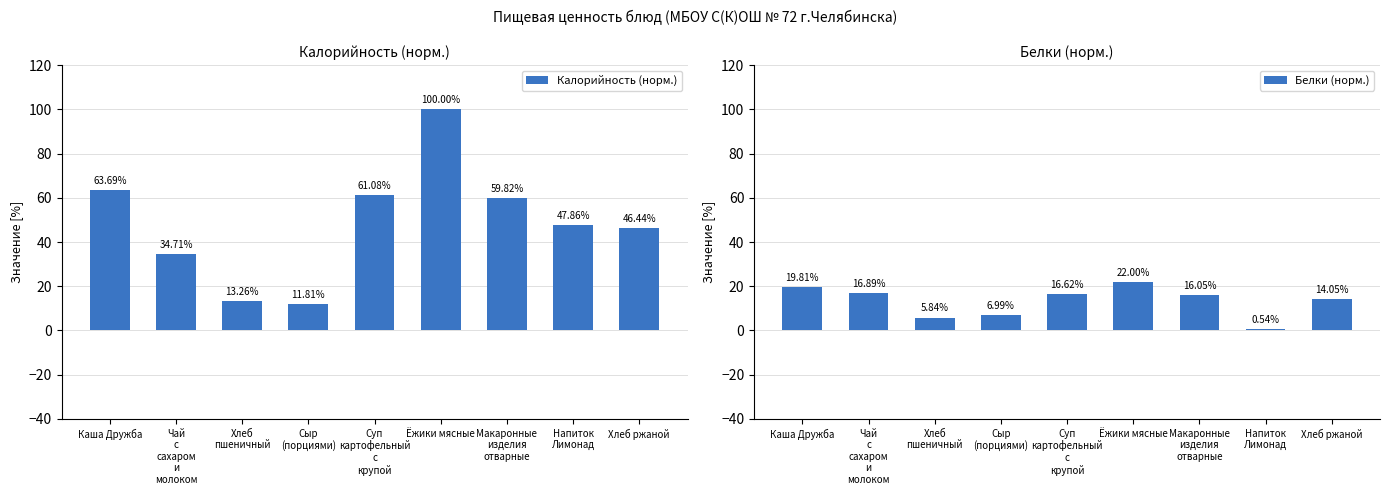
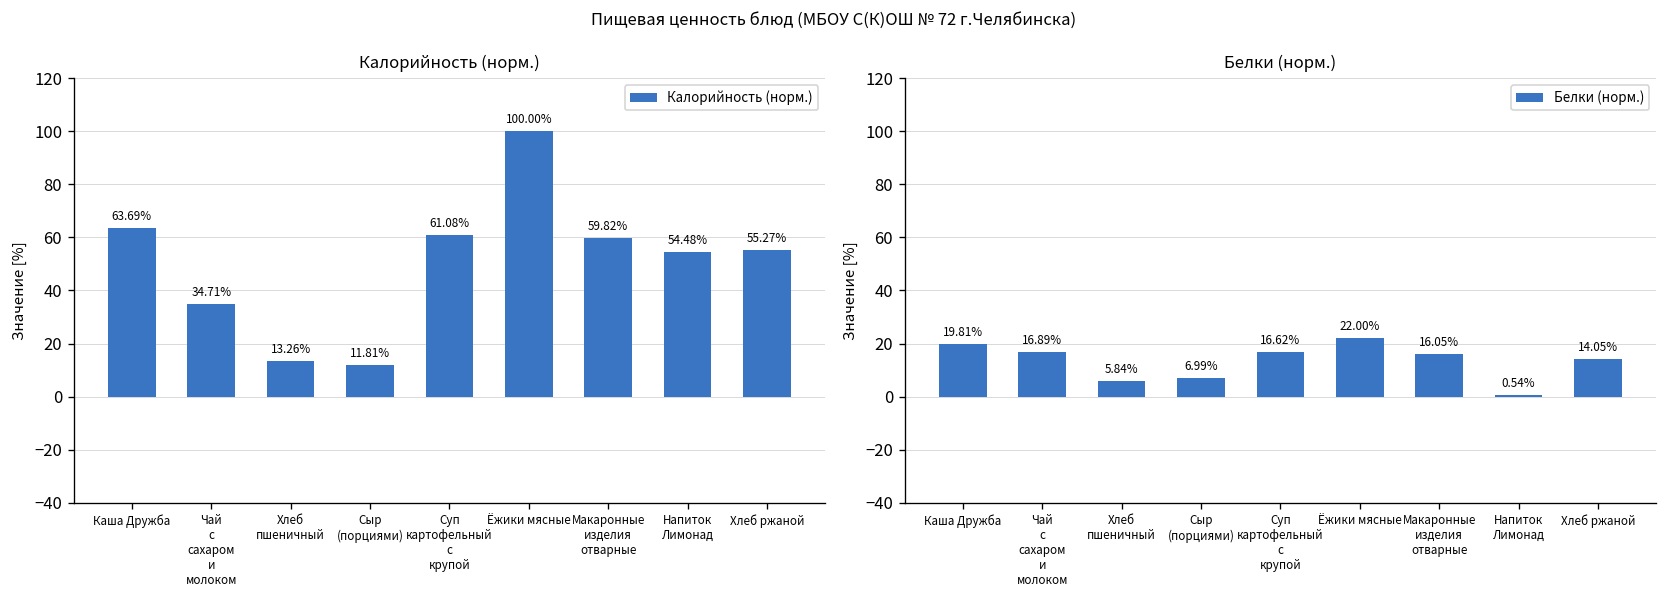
  {
    "Калорийность (норм.)": {
      "Каша Дружба": "63.69%",
      "Чай с сахаром и молоком": "34.71%",
      "Хлеб пшеничный": "13.26%",
      "Сыр (порциями)": "11.81%",
      "Суп картофельный с крупой": "61.08%",
      "Ёжики мясные": "100.00%",
      "Макаронные изделия отварные": "59.82%",
-     "Напиток Лимонад": "47.86%",
-     "Хлеб ржаной": "46.44%"
+     "Напиток Лимонад": "54.48%",
+     "Хлеб ржаной": "55.27%"
    },
    "Белки (норм.)": {
      "Каша Дружба": "19.81%",
      "Чай с сахаром и молоком": "16.89%",
      "Хлеб пшеничный": "5.84%",
      "Сыр (порциями)": "6.99%",
      "Суп картофельный с крупой": "16.62%",
      "Ёжики мясные": "22.00%",
      "Макаронные изделия отварные": "16.05%",
      "Напиток Лимонад": "0.54%",
      "Хлеб ржаной": "14.05%"
    }
  }
